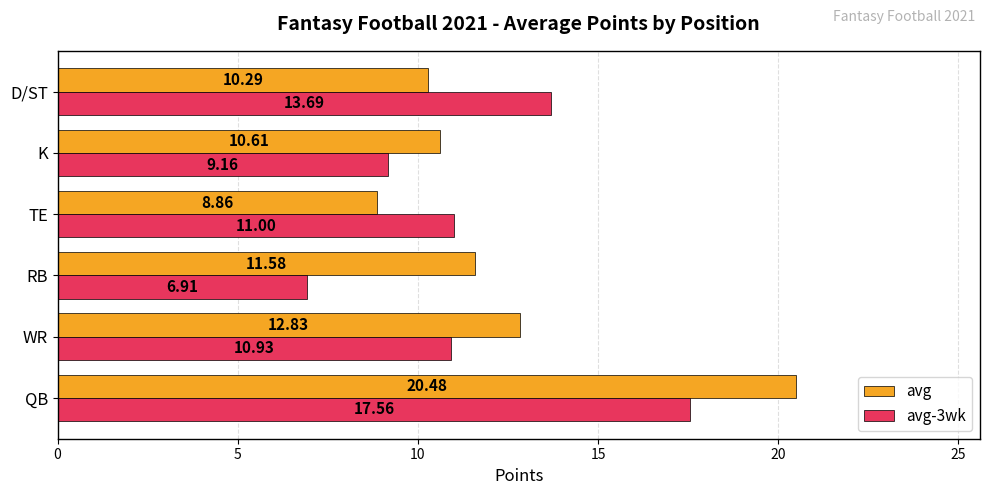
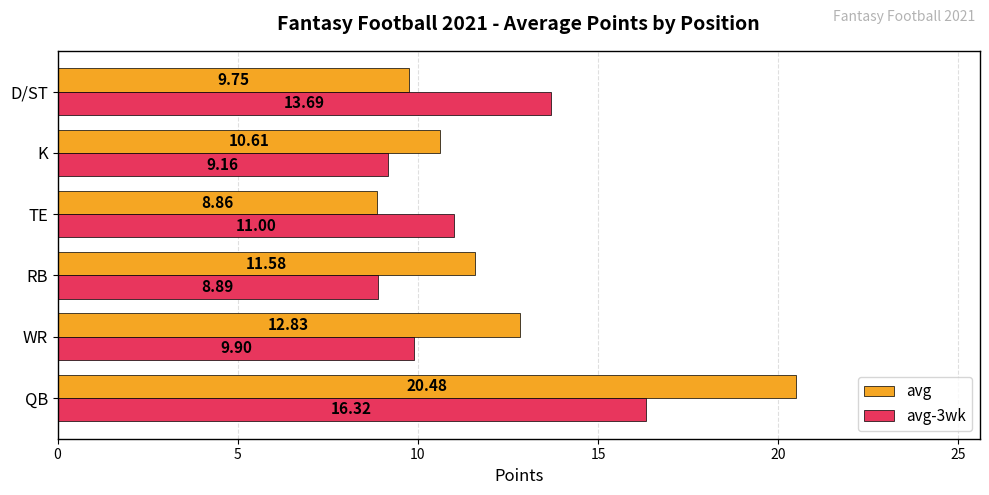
  {
    "avg": {
-     "D/ST": 10.29,
+     "D/ST": 9.75,
      "K": 10.61,
      "TE": 8.86,
      "RB": 11.58,
      "WR": 12.83,
      "QB": 20.48
    },
    "avg-3wk": {
      "D/ST": 13.69,
      "K": 9.16,
      "TE": 11.00,
-     "RB": 6.91,
-     "WR": 10.93,
-     "QB": 17.56
+     "RB": 8.89,
+     "WR": 9.90,
+     "QB": 16.32
    }
  }
